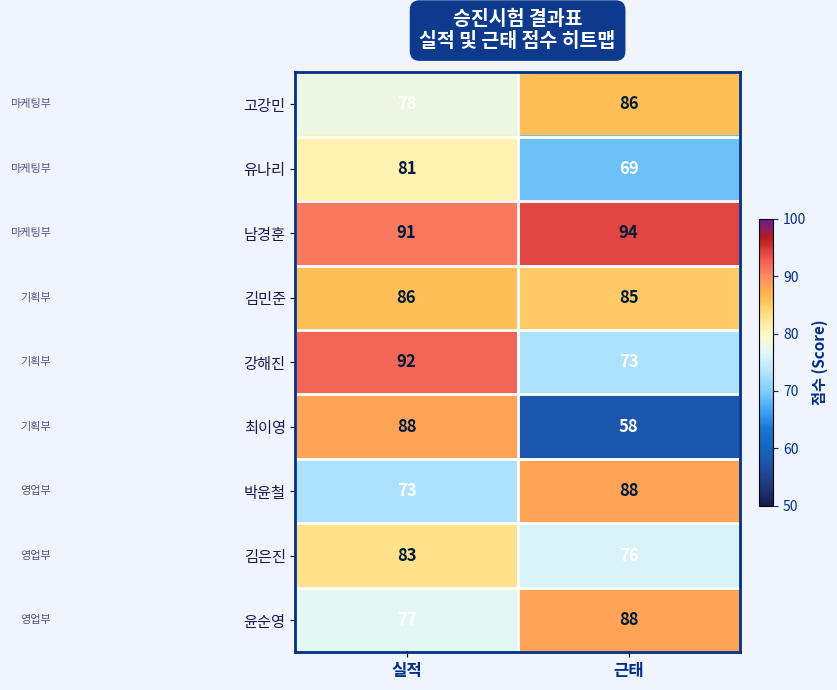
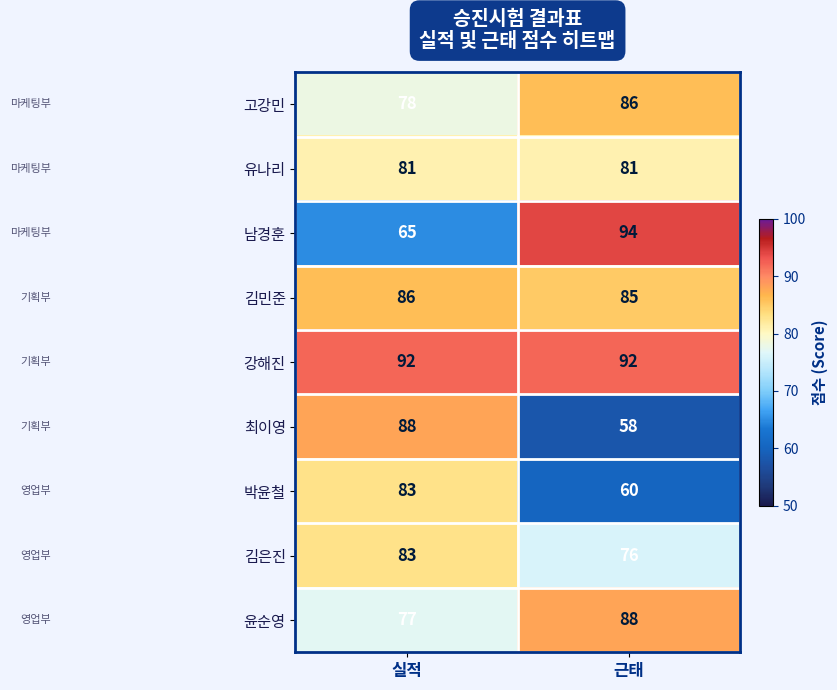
  {
    "고강민": {
      "근태": 86
    },
    "유나리": {
      "실적": 81,
-     "근태": 69
+     "근태": 81
    },
    "남경훈": {
-     "실적": 91,
+     "실적": 65,
      "근태": 94
    },
    "김민준": {
      "실적": 86,
      "근태": 85
    },
    "강해진": {
      "실적": 92,
-     "근태": 73
+     "근태": 92
    },
    "최이영": {
      "실적": 88,
      "근태": 58
    },
    "박윤철": {
-     "실적": 73,
-     "근태": 88
+     "실적": 83,
+     "근태": 60
    },
    "김은진": {
      "실적": 83
    },
    "윤순영": {
      "근태": 88
    }
  }
